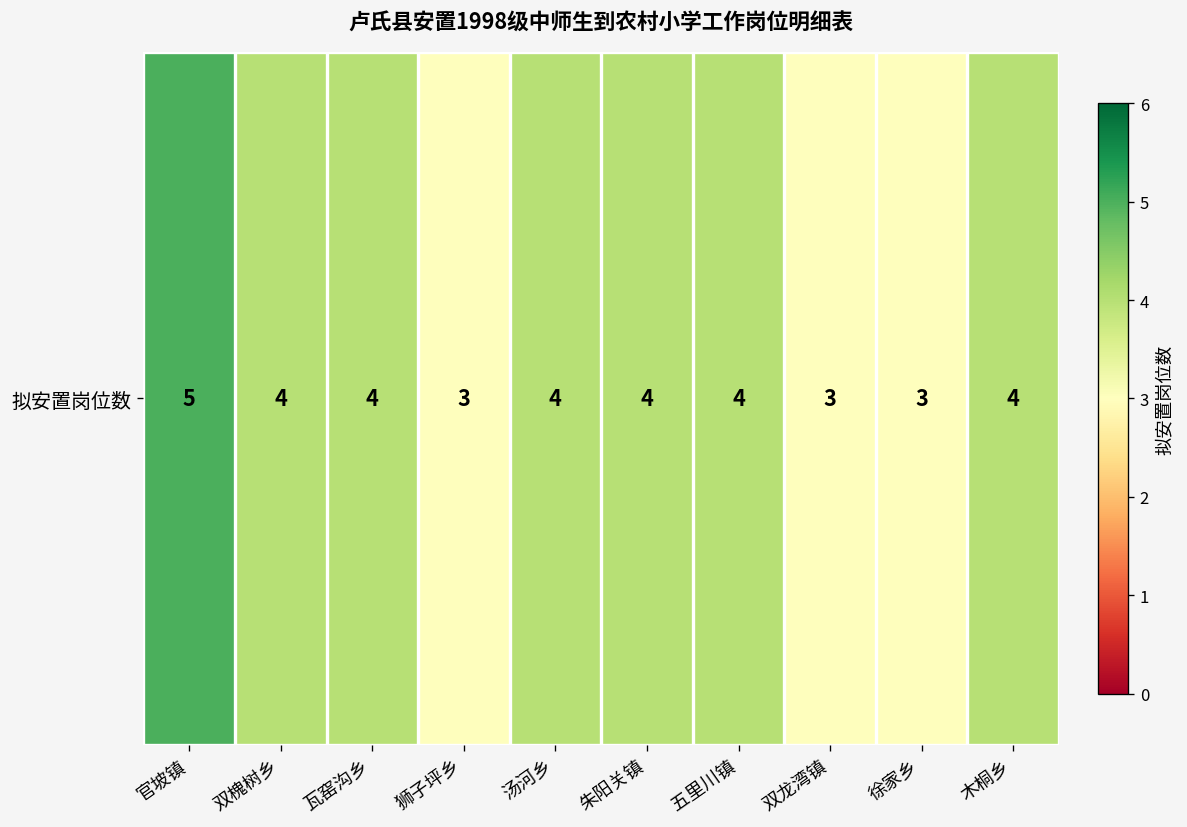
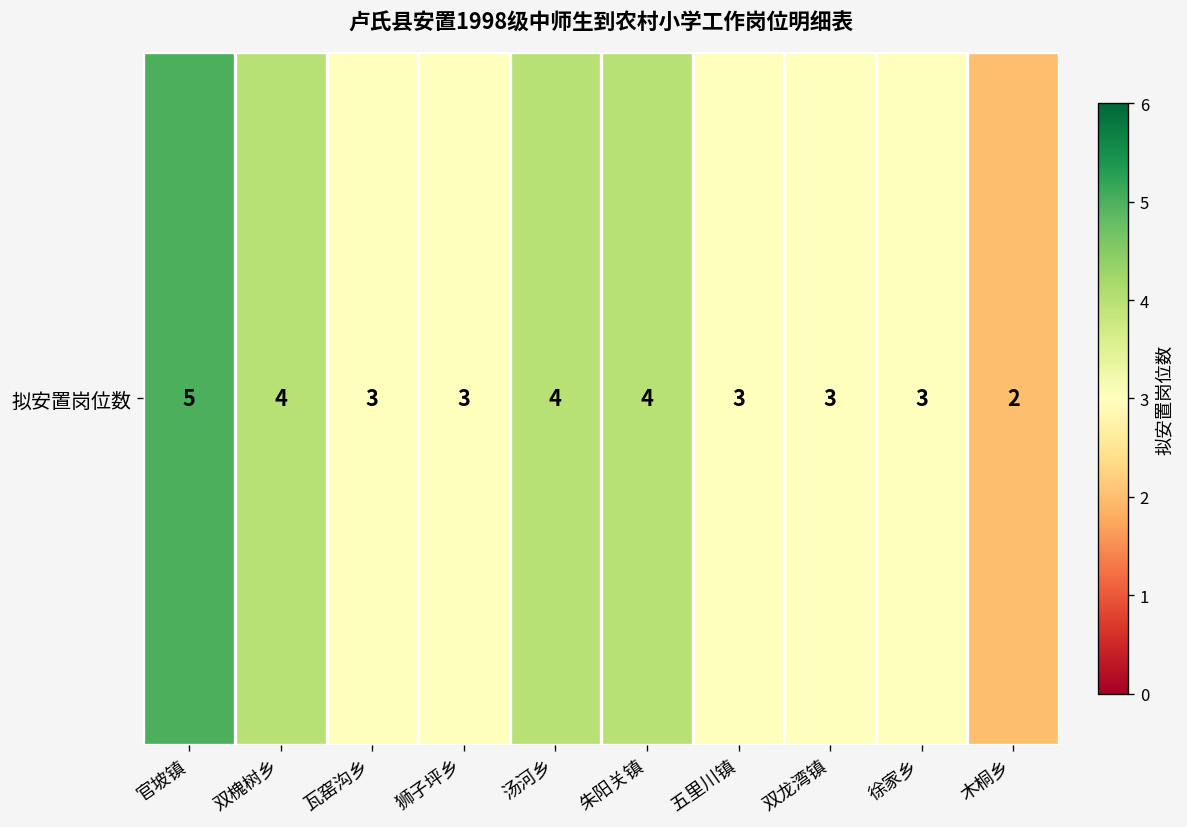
  {
    "拟安置岗位数": {
      "官坡镇": 5,
      "双槐树乡": 4,
-     "瓦窑沟乡": 4,
+     "瓦窑沟乡": 3,
      "狮子坪乡": 3,
      "汤河乡": 4,
      "朱阳关镇": 4,
-     "五里川镇": 4,
+     "五里川镇": 3,
      "双龙湾镇": 3,
      "徐家乡": 3,
-     "木桐乡": 4
+     "木桐乡": 2
    }
  }
